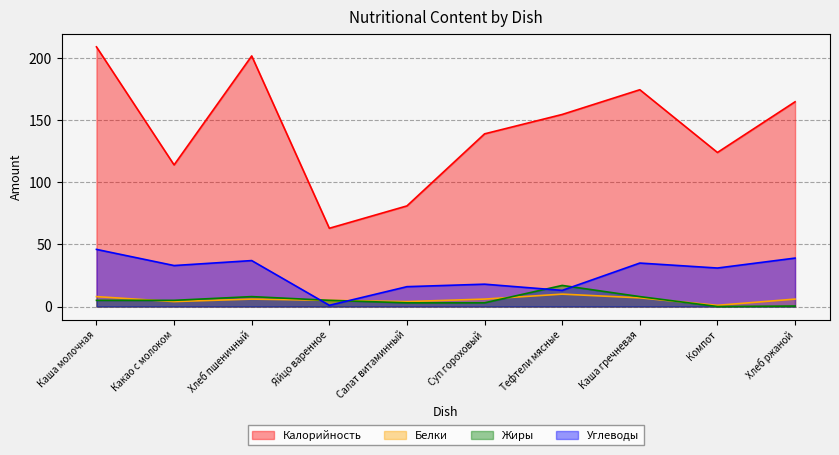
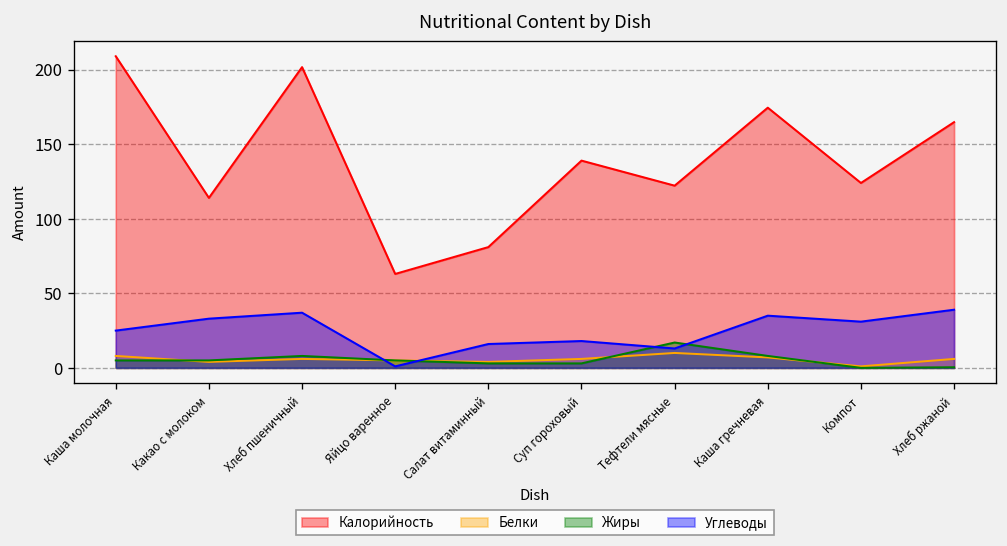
  {
    "Калорийность": {
      "Каша молочная": 209,
      "Какао с молоком": 114,
      "Хлеб пшеничный": 202,
      "Яйцо варенное": 63,
      "Салат витаминный": 81,
      "Суп гороховый": 139,
-     "Тефтели мясные": 155,
+     "Тефтели мясные": 122,
      "Каша гречневая": 175,
      "Компот": 124,
      "Хлеб ржаной": 165
    },
    "Белки": {
      "Каша молочная": 8,
      "Суп гороховый": 6,
      "Тефтели мясные": 10,
      "Хлеб ржаной": 6
    },
    "Жиры": {
      "Каша молочная": 5,
      "Суп гороховый": 3,
      "Тефтели мясные": 17,
      "Хлеб ржаной": 0
    },
    "Углеводы": {
-     "Каша молочная": 46,
+     "Каша молочная": 25,
      "Какао с молоком": 33,
      "Хлеб пшеничный": 37,
      "Яйцо варенное": 1,
      "Салат витаминный": 16,
      "Суп гороховый": 18,
      "Тефтели мясные": 13,
      "Каша гречневая": 35,
      "Компот": 31,
      "Хлеб ржаной": 39
    }
  }
